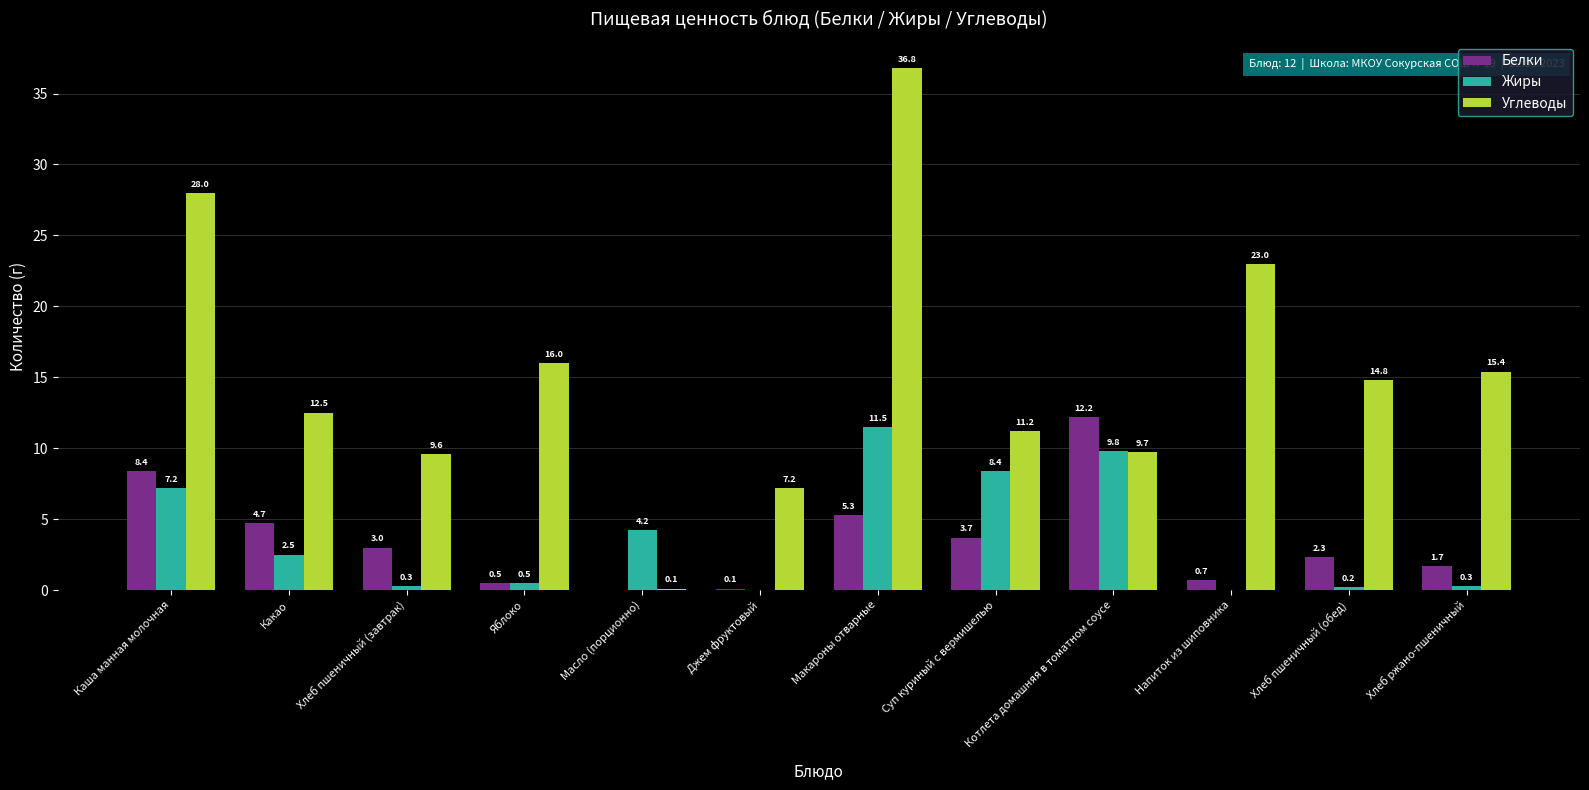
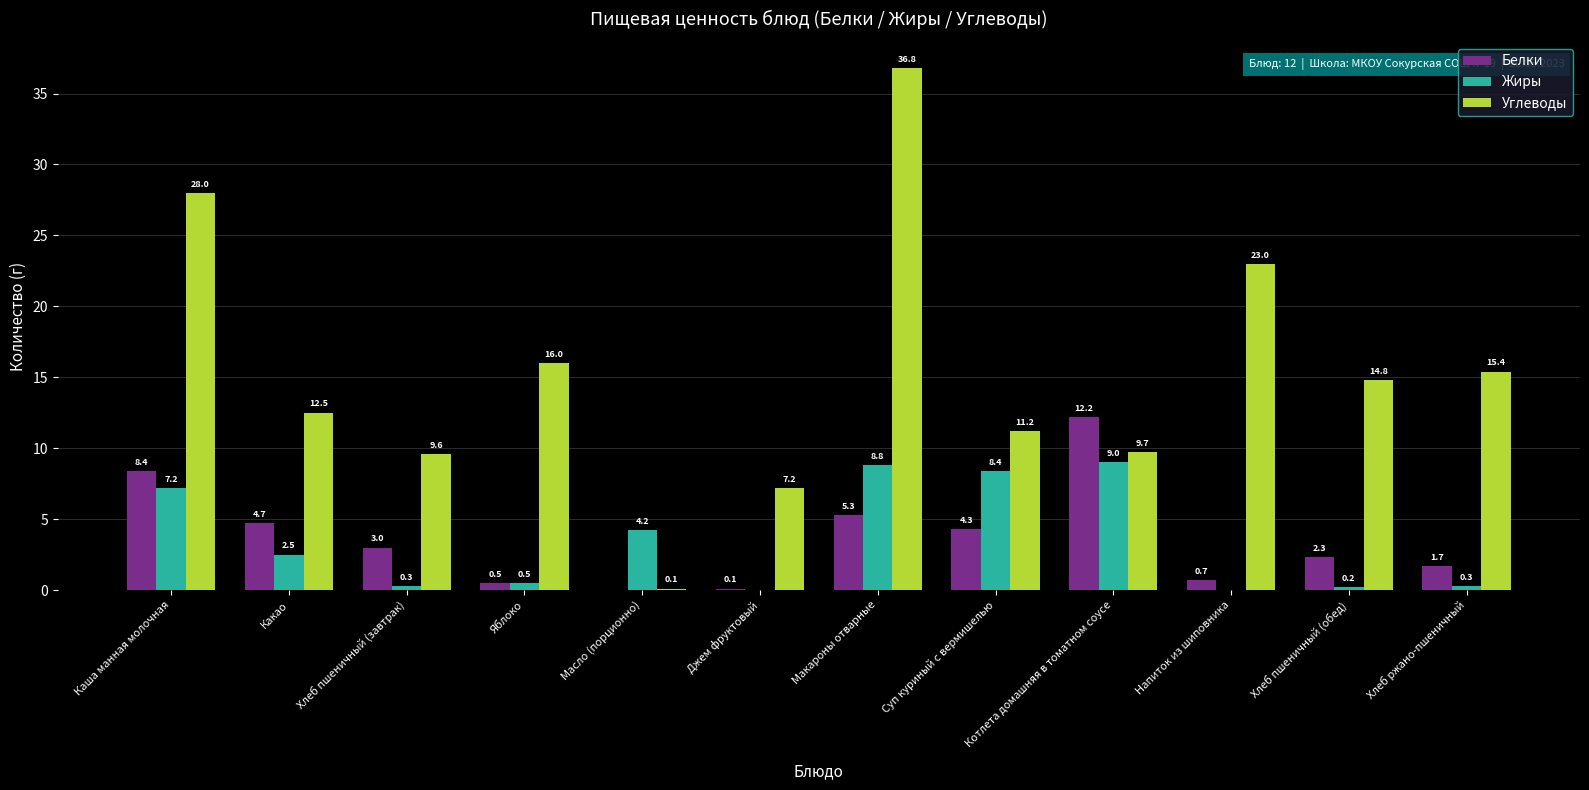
  {
    "Белки": {
      "Каша манная молочная": 8.4,
      "Какао": 4.7,
      "Хлеб пшеничный (завтрак)": 3.0,
      "Яблоко": 0.5,
      "Джем фруктовый": 0.1,
      "Макароны отварные": 5.3,
-     "Суп куриный с вермишелью": 3.7,
+     "Суп куриный с вермишелью": 4.3,
      "Котлета домашняя в томатном соусе": 12.2,
      "Напиток из шиповника": 0.7,
      "Хлеб пшеничный (обед)": 2.3,
      "Хлеб ржано-пшеничный": 1.7
    },
    "Жиры": {
      "Каша манная молочная": 7.2,
      "Какао": 2.5,
      "Хлеб пшеничный (завтрак)": 0.3,
      "Яблоко": 0.5,
      "Масло (порционно)": 4.2,
-     "Макароны отварные": 11.5,
+     "Макароны отварные": 8.8,
      "Суп куриный с вермишелью": 8.4,
-     "Котлета домашняя в томатном соусе": 9.8,
+     "Котлета домашняя в томатном соусе": 9.0,
      "Хлеб пшеничный (обед)": 0.2,
      "Хлеб ржано-пшеничный": 0.3
    },
    "Углеводы": {
      "Каша манная молочная": 28.0,
      "Какао": 12.5,
      "Хлеб пшеничный (завтрак)": 9.6,
      "Яблоко": 16.0,
      "Масло (порционно)": 0.1,
      "Джем фруктовый": 7.2,
      "Макароны отварные": 36.8,
      "Суп куриный с вермишелью": 11.2,
      "Котлета домашняя в томатном соусе": 9.7,
      "Напиток из шиповника": 23.0,
      "Хлеб пшеничный (обед)": 14.8,
      "Хлеб ржано-пшеничный": 15.4
    }
  }
